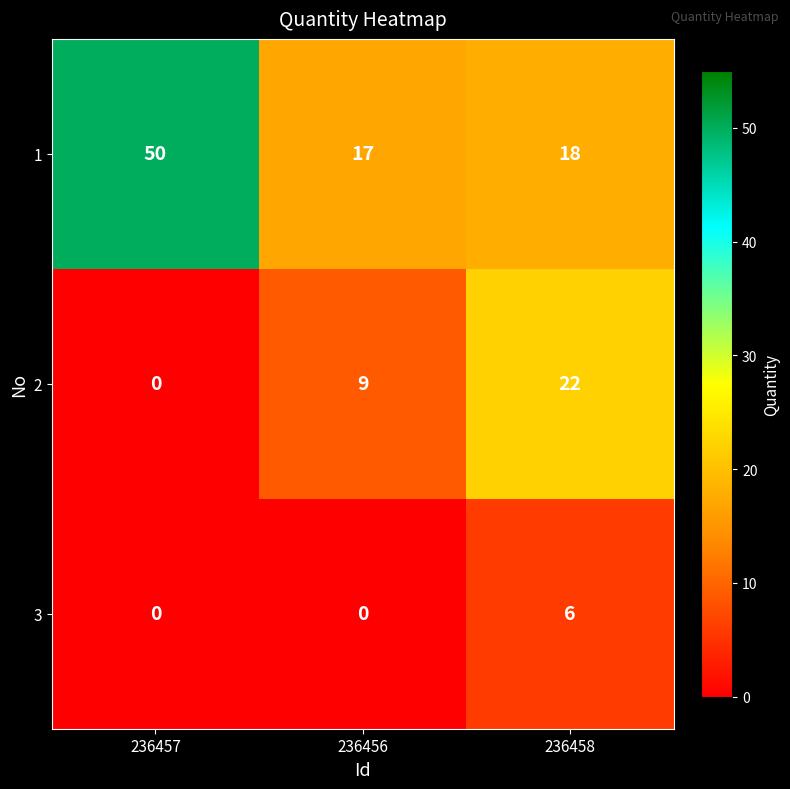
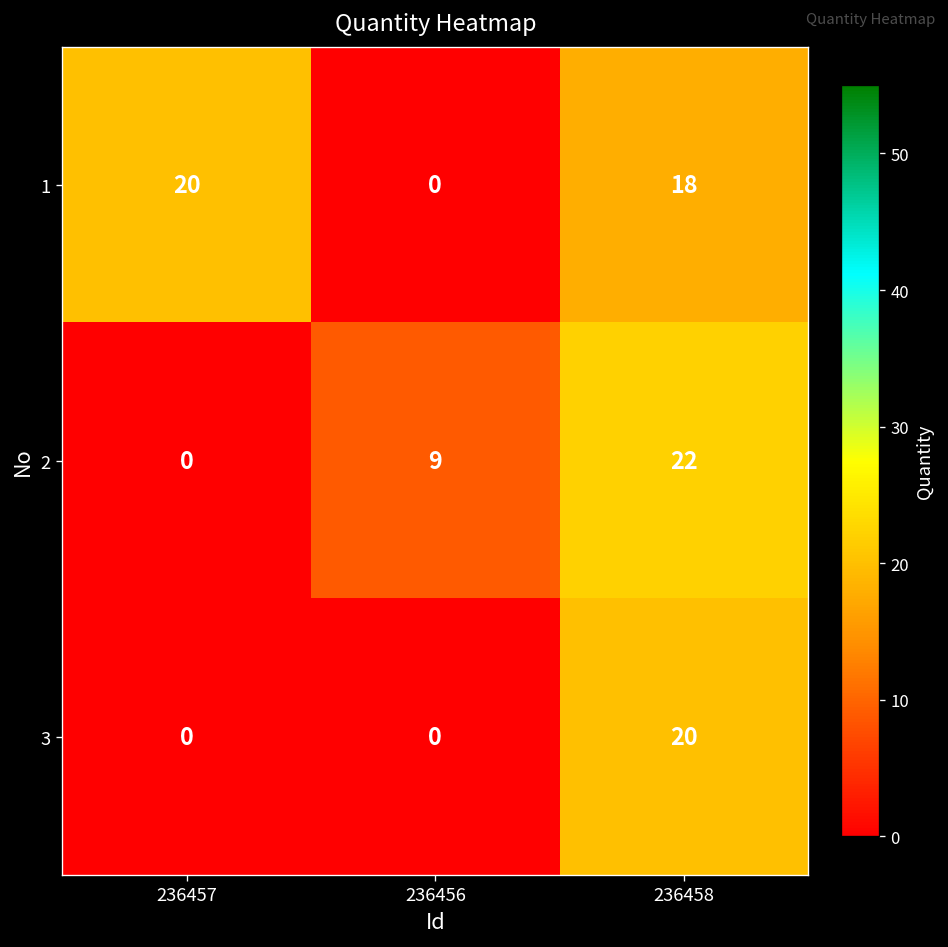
  {
    "1": {
-     "236457": 50,
-     "236456": 17,
+     "236457": 20,
+     "236456": 0,
      "236458": 18
    },
    "2": {
      "236457": 0,
      "236456": 9,
      "236458": 22
    },
    "3": {
      "236457": 0,
      "236456": 0,
-     "236458": 6
+     "236458": 20
    }
  }
